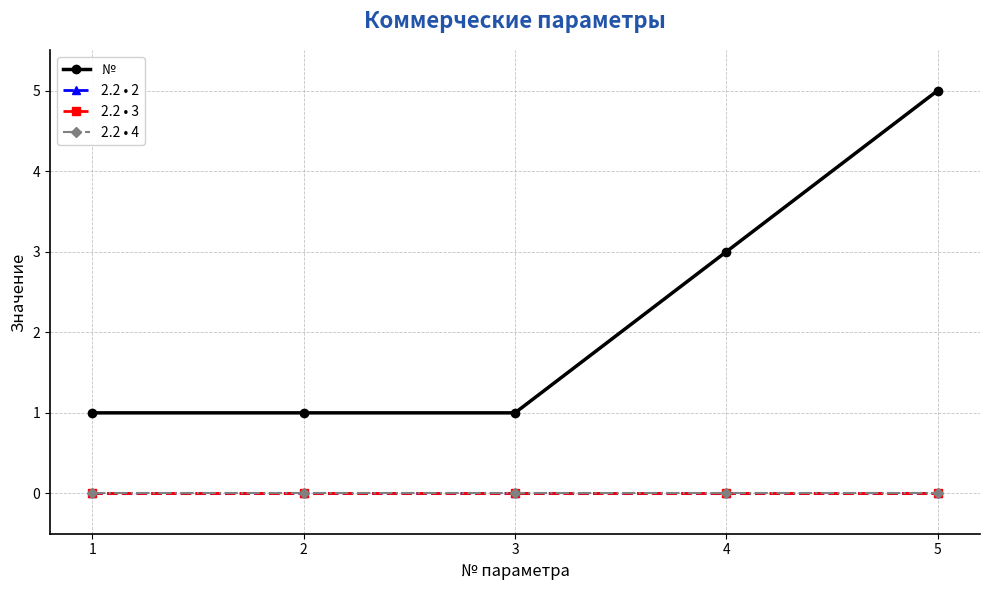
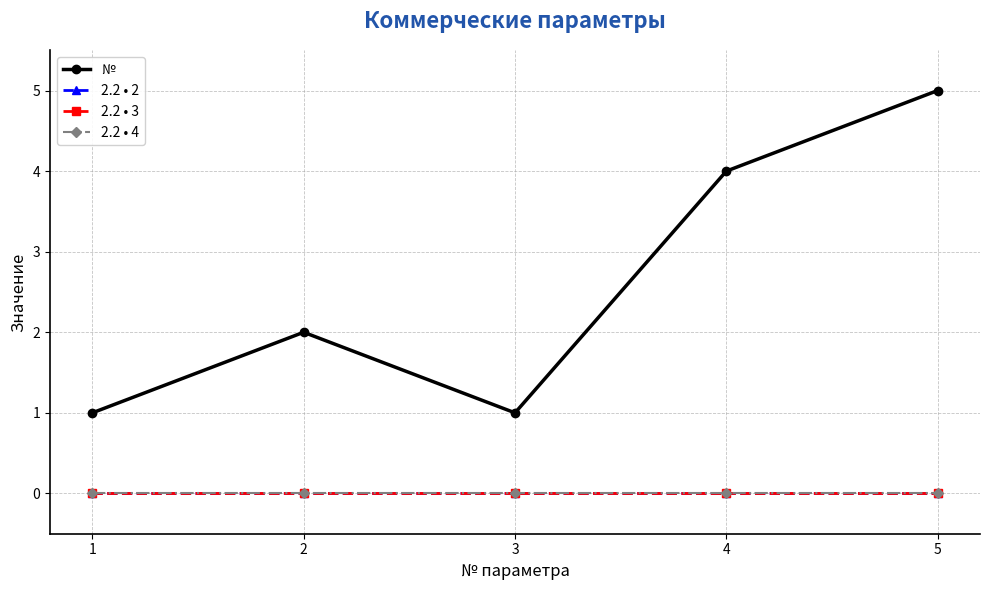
  {
    "№": {
      "1": 1,
-     "2": 1,
+     "2": 2,
      "3": 1,
-     "4": 3,
+     "4": 4,
      "5": 5
    },
    "2.2 • 4": {
      "1": 0,
      "2": 0,
      "3": 0,
      "4": 0,
      "5": 0
    }
  }
